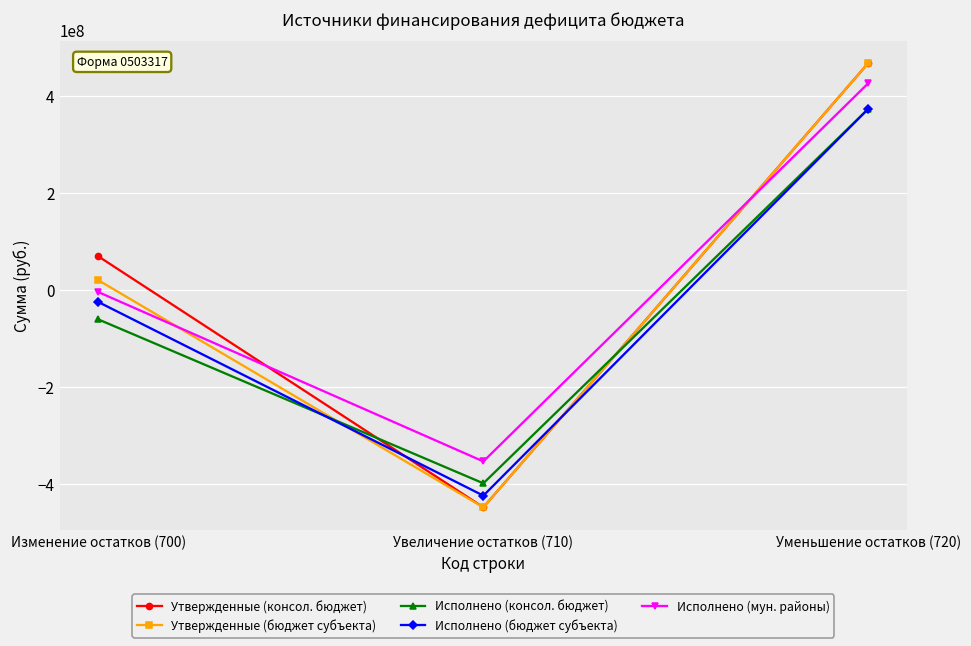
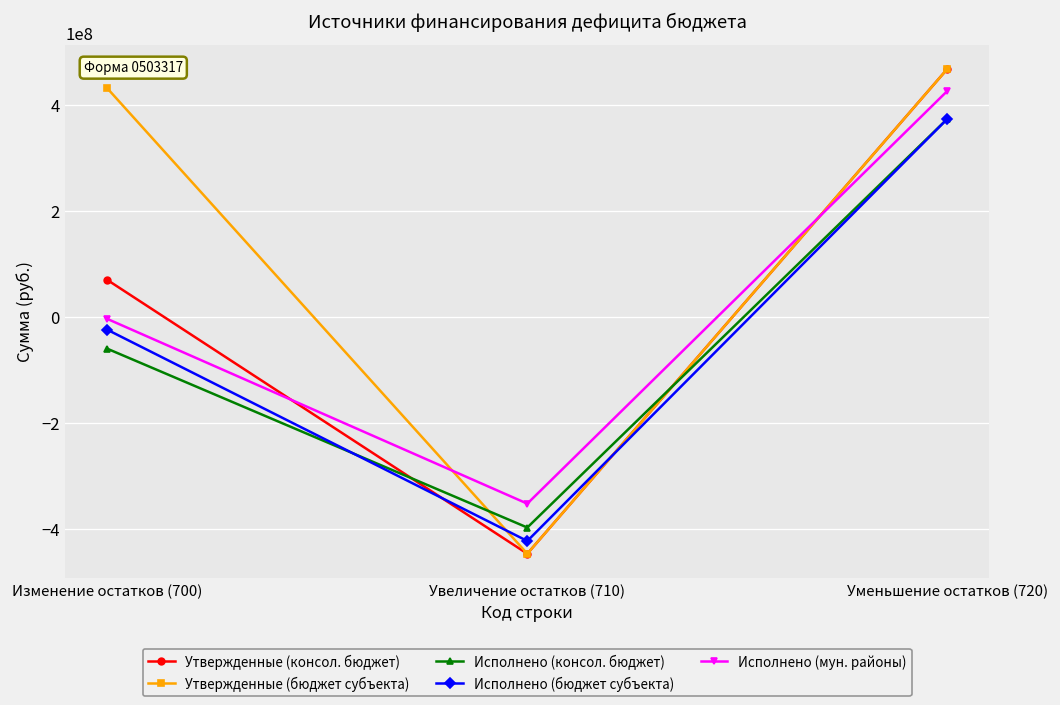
  {
    "Утвержденные (консол. бюджет)": {
      "Изменение остатков (700)": 70000000
    },
    "Утвержденные (бюджет субъекта)": {
-     "Изменение остатков (700)": 20000000
+     "Изменение остатков (700)": 430000000
    },
    "Исполнено (консол. бюджет)": {
      "Изменение остатков (700)": -60000000,
      "Увеличение остатков (710)": -400000000
    },
    "Исполнено (бюджет субъекта)": {
      "Изменение остатков (700)": -20000000,
      "Увеличение остатков (710)": -420000000
    },
    "Исполнено (мун. районы)": {
      "Изменение остатков (700)": 0,
      "Увеличение остатков (710)": -350000000,
      "Уменьшение остатков (720)": 430000000
    }
  }
